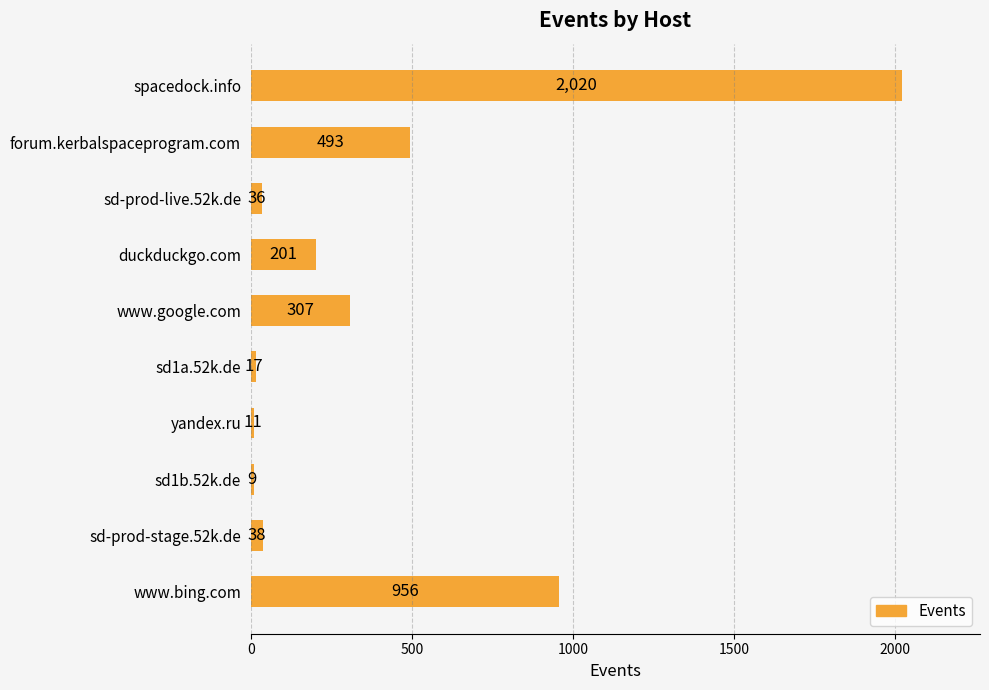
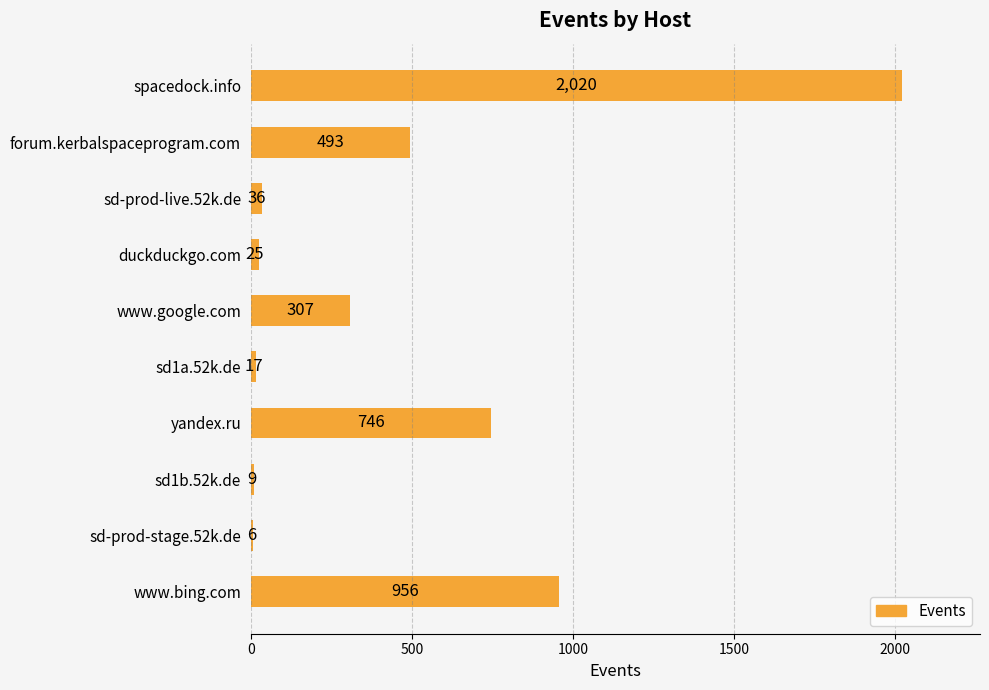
  {
    "spacedock.info": "2,020",
    "forum.kerbalspaceprogram.com": "493",
    "sd-prod-live.52k.de": "36",
-   "duckduckgo.com": "201",
+   "duckduckgo.com": "25",
    "www.google.com": "307",
    "sd1a.52k.de": "17",
-   "yandex.ru": "11",
+   "yandex.ru": "746",
    "sd1b.52k.de": "9",
-   "sd-prod-stage.52k.de": "38",
+   "sd-prod-stage.52k.de": "6",
    "www.bing.com": "956"
  }
